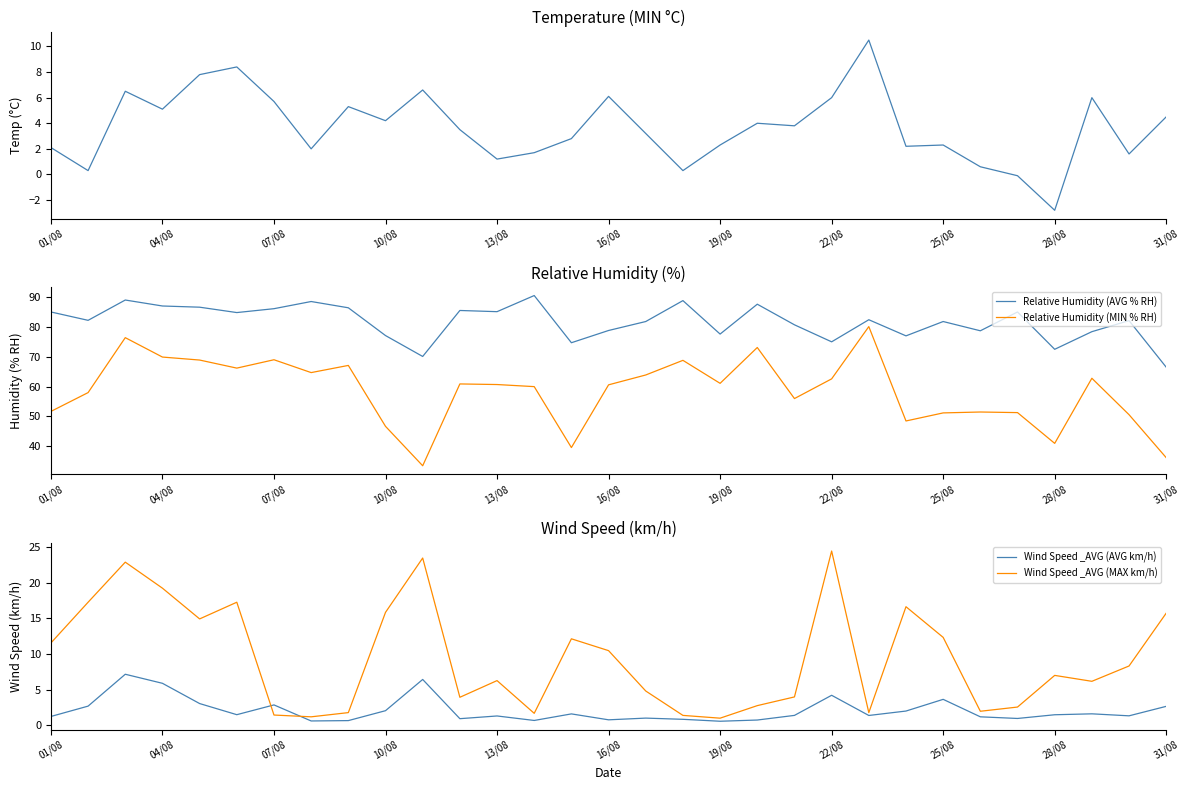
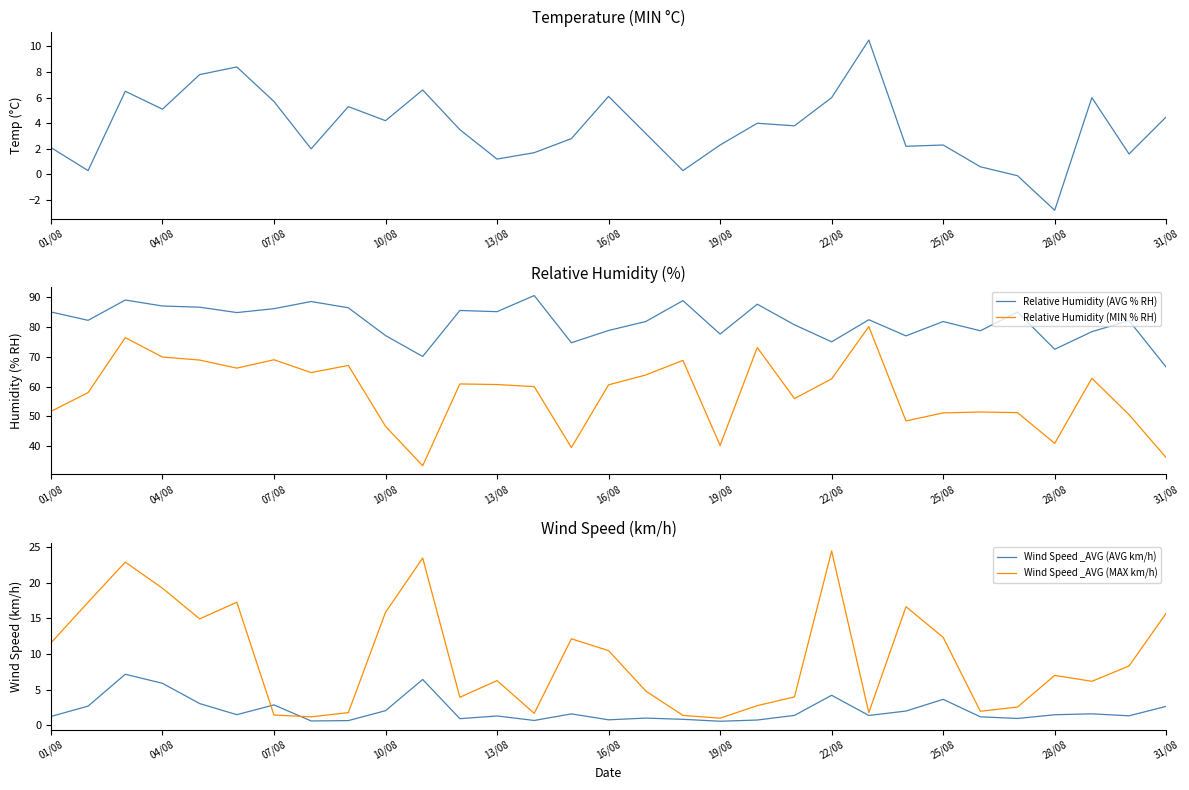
  {
    "Temperature (MIN °C)": {
      "01/08": 2.1,
      "04/08": 5.1,
      "07/08": 5.7,
      "10/08": 4.2,
      "13/08": 1.2,
      "16/08": 6.1,
      "19/08": 2.3,
      "22/08": 6.0,
      "25/08": 2.3,
      "28/08": -2.8,
      "31/08": 4.5
    },
    "Relative Humidity (%)": {
      "Relative Humidity (AVG % RH)": {
        "01/08": 85,
        "04/08": 87,
        "07/08": 86,
        "10/08": 77,
        "13/08": 85,
        "16/08": 79,
        "19/08": 78,
        "22/08": 75,
        "25/08": 82,
        "28/08": 73,
        "31/08": 67
      },
      "Relative Humidity (MIN % RH)": {
        "01/08": 52,
        "04/08": 70,
        "07/08": 69,
        "10/08": 47,
        "13/08": 61,
        "16/08": 61,
-       "19/08": 61,
+       "19/08": 40,
        "22/08": 63,
        "25/08": 51,
        "28/08": 41,
        "31/08": 36
      }
    },
    "Wind Speed (km/h)": {
      "Wind Speed _AVG (AVG km/h)": {
        "01/08": 1,
        "04/08": 6,
        "07/08": 3,
        "10/08": 2,
        "13/08": 1,
        "16/08": 1,
        "19/08": 1,
        "22/08": 4,
        "25/08": 4,
        "28/08": 1,
        "31/08": 3
      },
      "Wind Speed _AVG (MAX km/h)": {
        "01/08": 12,
        "04/08": 19,
        "07/08": 1,
        "10/08": 16,
        "13/08": 6,
        "16/08": 10,
        "19/08": 1,
        "22/08": 24,
        "25/08": 12,
        "28/08": 7,
        "31/08": 16
      }
    }
  }
